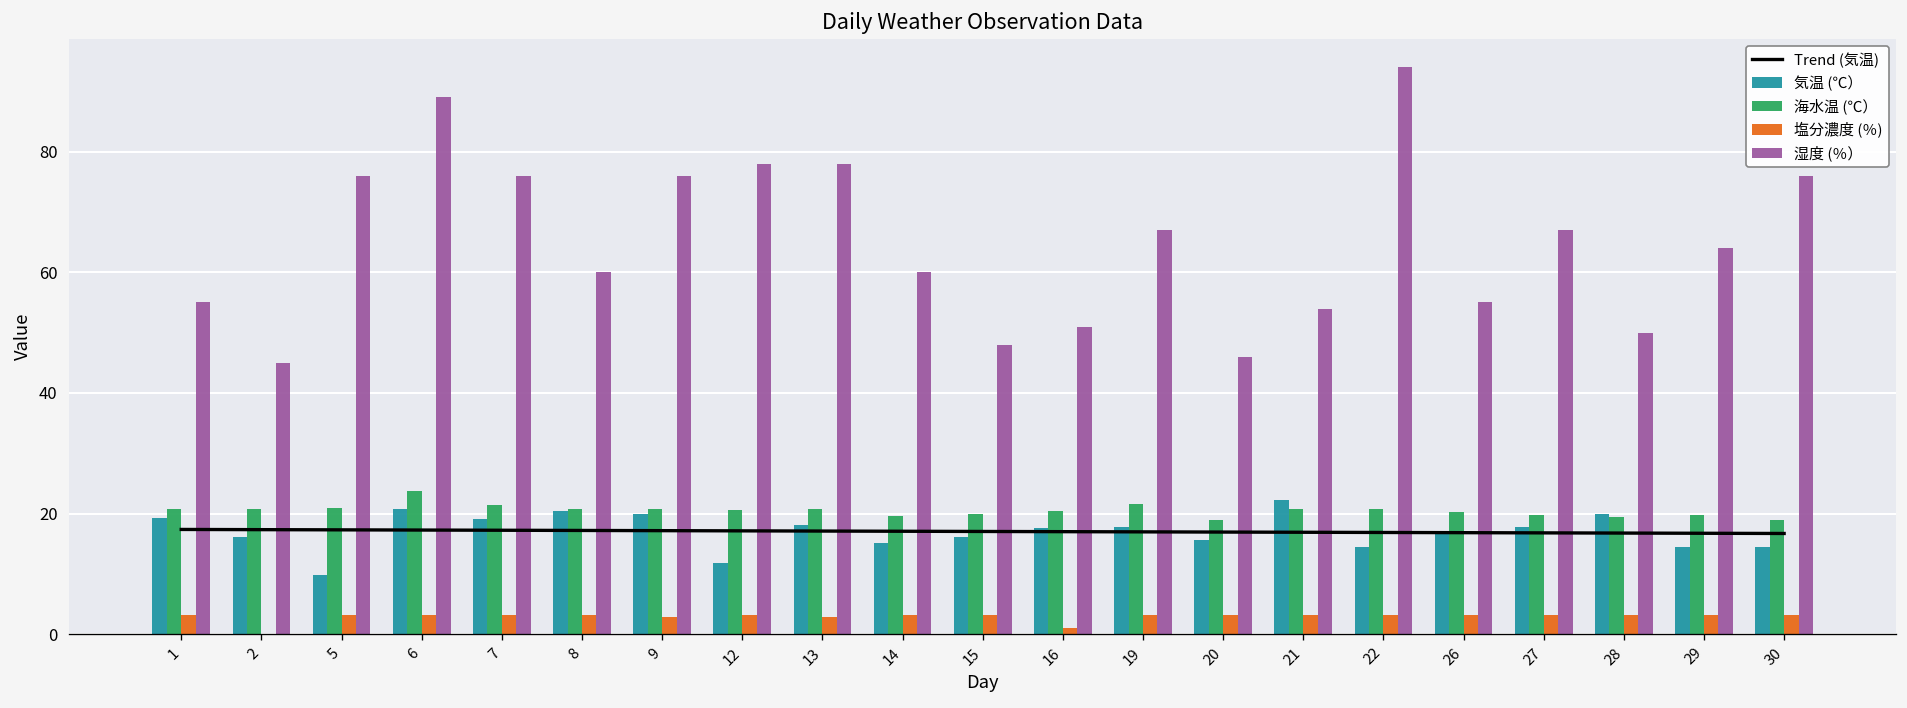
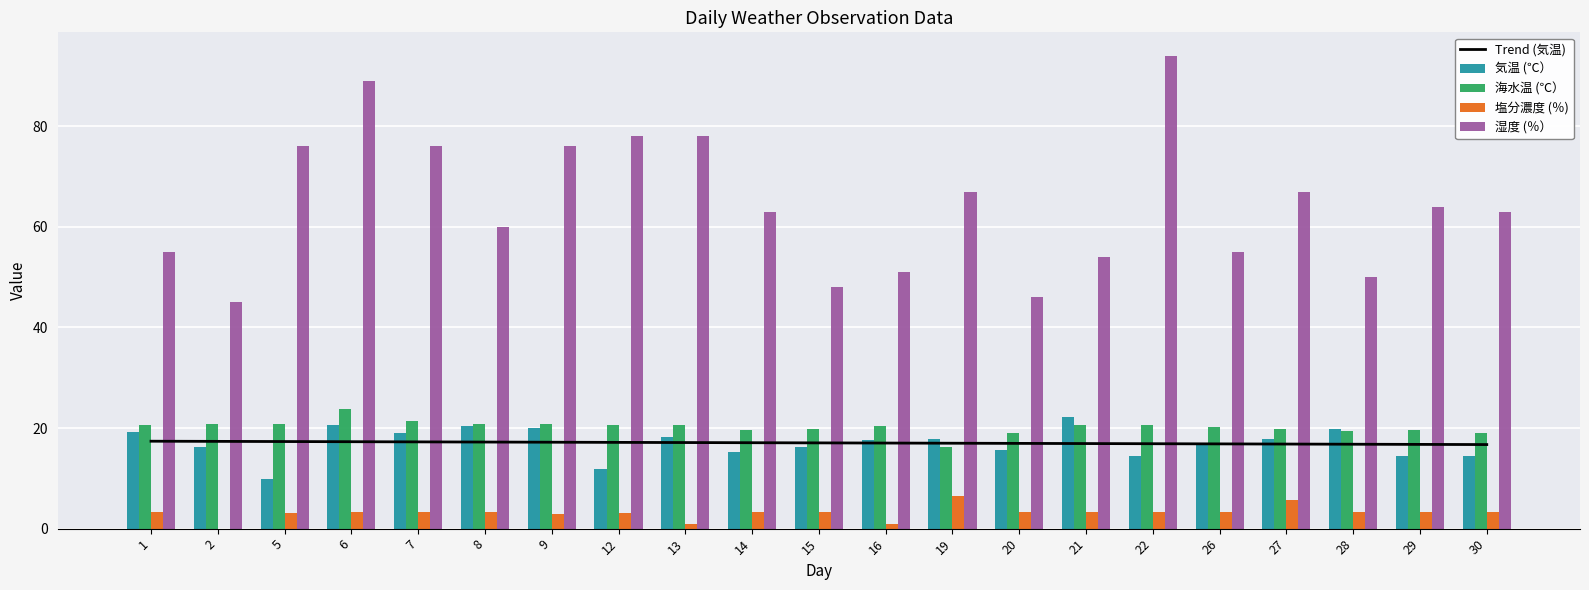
  {
    "気温 (℃）": {
      "1": 19,
      "2": 16,
      "5": 10,
      "6": 21,
      "7": 19,
      "8": 21,
      "9": 20,
      "12": 12,
      "13": 18,
      "14": 15,
      "15": 16,
      "16": 18,
      "19": 18,
      "20": 16,
      "21": 22,
      "22": 15,
      "26": 17,
      "27": 18,
      "28": 20,
      "29": 15,
      "30": 15
    },
    "Trend (気温)": {
      "1": 17,
      "2": 17,
      "5": 17,
      "6": 17,
      "7": 17,
      "8": 17,
      "9": 17,
      "12": 17,
      "13": 17,
      "14": 17,
      "15": 17,
      "16": 17,
      "19": 17,
      "20": 17,
      "21": 17,
      "22": 17,
      "26": 17,
      "27": 17,
      "28": 17,
      "29": 17,
      "30": 17
    },
    "海水温 (℃）": {
      "1": 21,
      "2": 21,
      "5": 21,
      "6": 24,
      "7": 21,
      "8": 21,
      "9": 21,
      "12": 21,
      "13": 21,
      "14": 20,
      "15": 20,
      "16": 20,
-     "19": 22,
+     "19": 16,
      "20": 19,
      "21": 21,
      "22": 21,
      "26": 20,
      "27": 20,
      "28": 19,
      "29": 20,
      "30": 19
    },
    "塩分濃度 (％)": {
      "1": 3,
      "2": 0,
      "5": 3,
      "6": 3,
      "7": 3,
      "8": 3,
      "9": 3,
      "12": 3,
-     "13": 3,
+     "13": 1,
      "14": 3,
      "15": 3,
      "16": 1,
-     "19": 3,
+     "19": 6,
      "20": 3,
      "21": 3,
      "22": 3,
      "26": 3,
-     "27": 3,
+     "27": 6,
      "28": 3,
      "29": 3,
      "30": 3
    },
    "湿度 (％）": {
      "1": 55,
      "2": 45,
      "5": 76,
      "6": 89,
      "7": 76,
      "8": 60,
      "9": 76,
      "12": 78,
      "13": 78,
-     "14": 60,
+     "14": 63,
      "15": 48,
      "16": 51,
      "19": 67,
      "20": 46,
      "21": 54,
      "22": 94,
      "26": 55,
      "27": 67,
      "28": 50,
      "29": 64,
-     "30": 76
+     "30": 63
    }
  }
